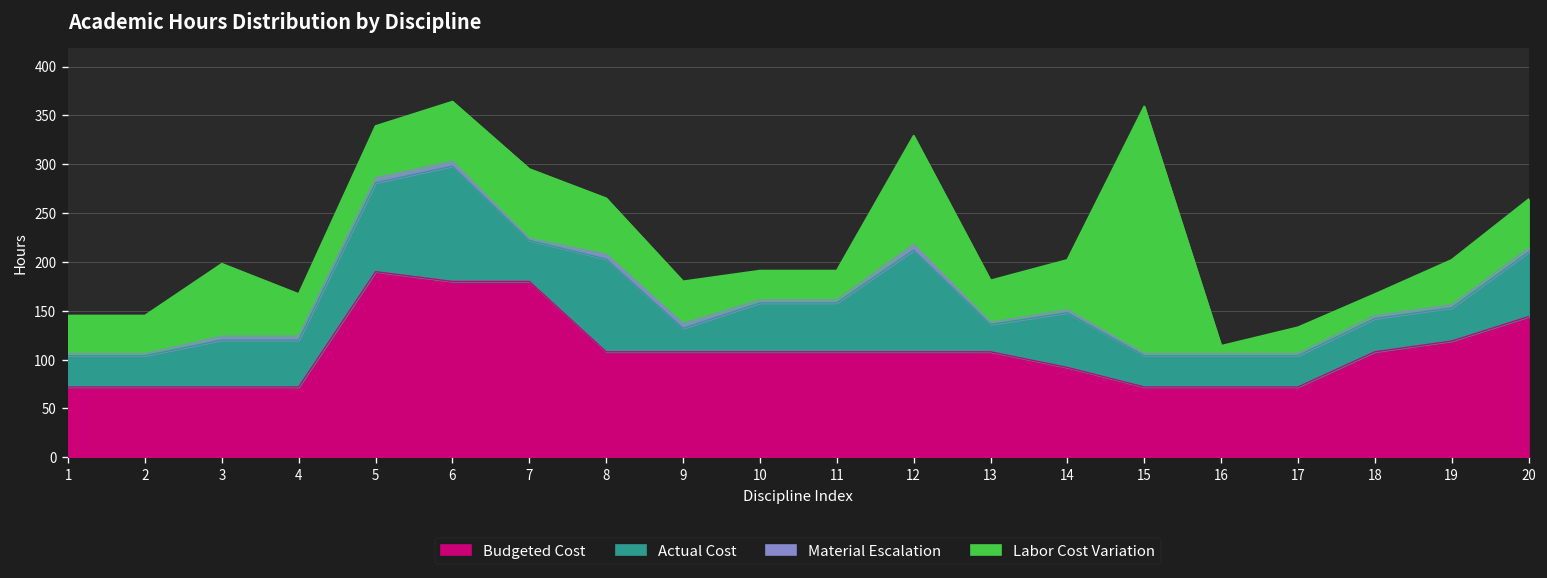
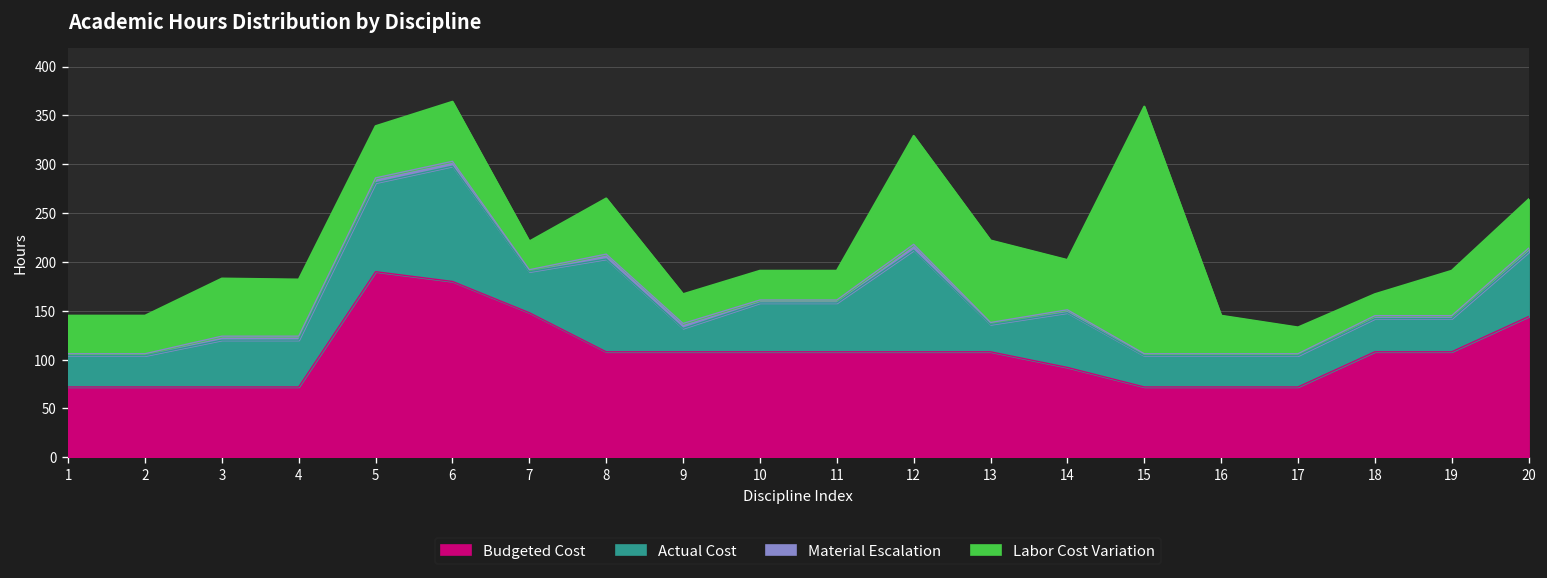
  {
    "Budgeted Cost": {
      "1": 70,
      "2": 70,
      "3": 70,
      "4": 70,
      "5": 190,
      "6": 180,
-     "7": 180,
+     "7": 150,
      "8": 110,
      "9": 110,
      "10": 110,
      "11": 110,
      "12": 110,
      "13": 110,
      "14": 90,
      "15": 70,
      "16": 70,
      "17": 70,
      "18": 110,
-     "19": 120,
+     "19": 110,
      "20": 140
    },
    "Actual Cost": {
      "3": 120,
      "4": 120,
      "5": 280,
      "6": 300,
      "8": 200,
      "9": 130,
      "12": 210,
      "20": 210
    },
    "Material Escalation": {
      "3": 120,
      "4": 120,
      "5": 290,
      "6": 300,
      "8": 210,
      "9": 140,
      "12": 220,
      "20": 210
    },
    "Labor Cost Variation": {
      "1": 40,
      "2": 40,
-     "3": 70,
-     "4": 40,
+     "3": 60,
+     "4": 60,
      "5": 50,
      "6": 60,
-     "7": 70,
+     "7": 30,
      "8": 60,
-     "9": 40,
+     "9": 30,
      "10": 30,
      "11": 30,
      "12": 110,
-     "13": 40,
+     "13": 80,
      "14": 50,
      "15": 250,
-     "16": 10,
+     "16": 40,
      "17": 30,
      "18": 20,
      "19": 50,
      "20": 50
    }
  }
